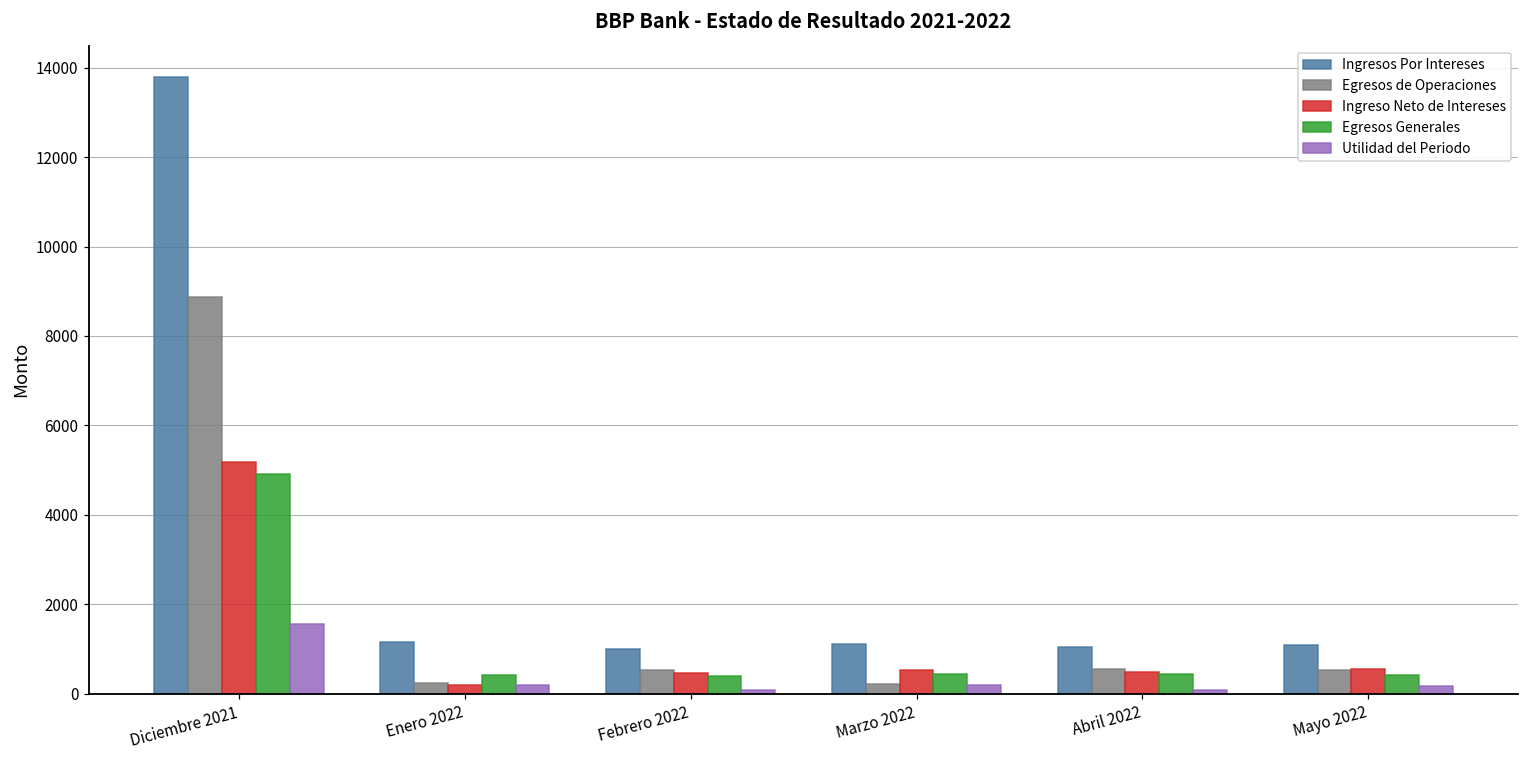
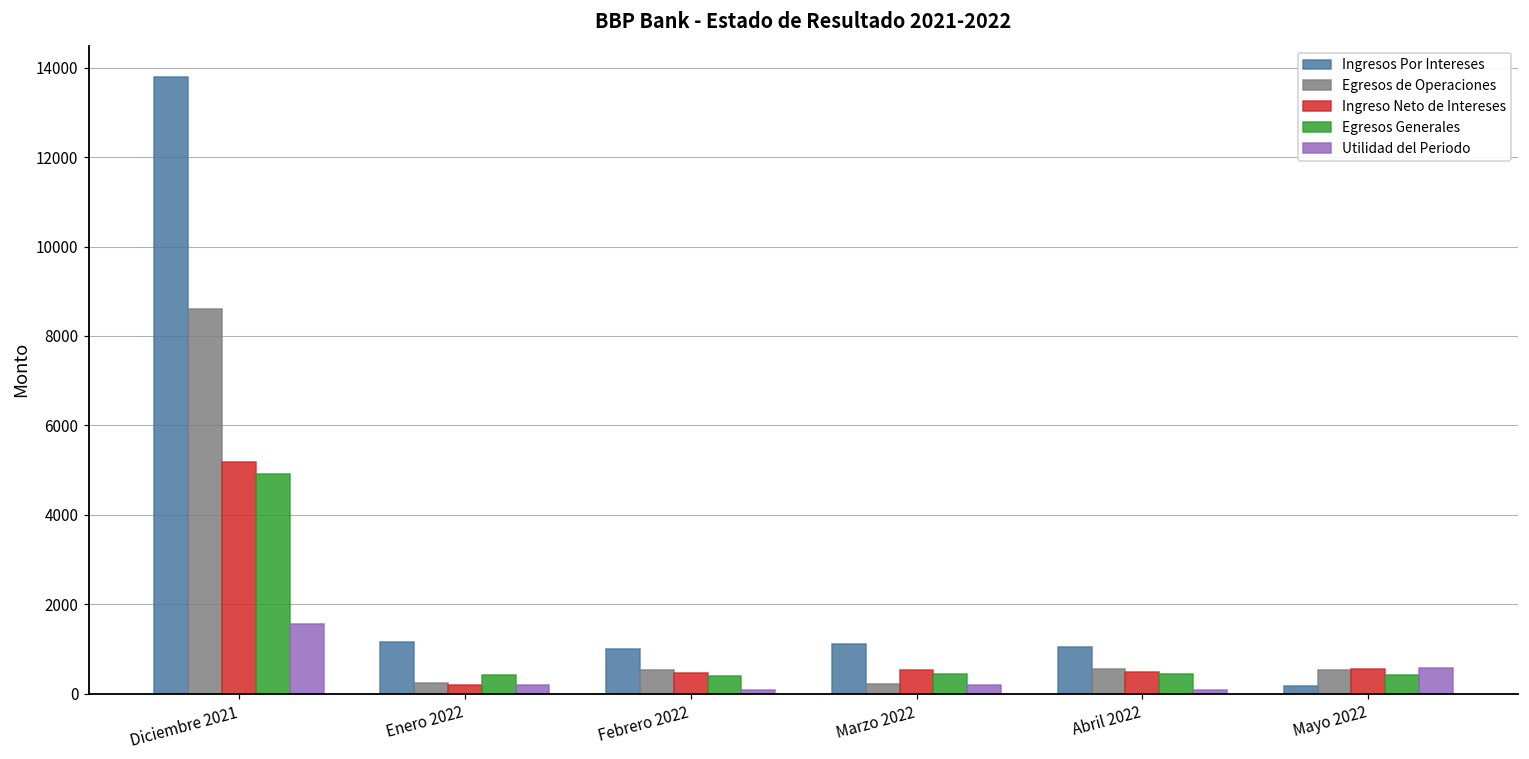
  {
    "Ingresos Por Intereses": {
      "Diciembre 2021": 13800,
      "Enero 2022": 1200,
      "Febrero 2022": 1000,
      "Marzo 2022": 1100,
      "Abril 2022": 1000,
-     "Mayo 2022": 1100
+     "Mayo 2022": 200
    },
    "Egresos de Operaciones": {
-     "Diciembre 2021": 8900,
+     "Diciembre 2021": 8600,
      "Enero 2022": 200,
      "Febrero 2022": 500,
      "Marzo 2022": 200,
      "Abril 2022": 600,
      "Mayo 2022": 500
    },
    "Ingreso Neto de Intereses": {
      "Diciembre 2021": 5200,
      "Enero 2022": 200,
      "Febrero 2022": 500,
      "Marzo 2022": 500,
      "Abril 2022": 500,
      "Mayo 2022": 600
    },
    "Egresos Generales": {
      "Diciembre 2021": 4900,
      "Enero 2022": 400,
      "Febrero 2022": 400,
      "Marzo 2022": 400,
      "Abril 2022": 400,
      "Mayo 2022": 400
    },
    "Utilidad del Periodo": {
      "Diciembre 2021": 1600,
      "Enero 2022": 200,
      "Febrero 2022": 100,
      "Marzo 2022": 200,
      "Abril 2022": 100,
-     "Mayo 2022": 200
+     "Mayo 2022": 600
    }
  }
